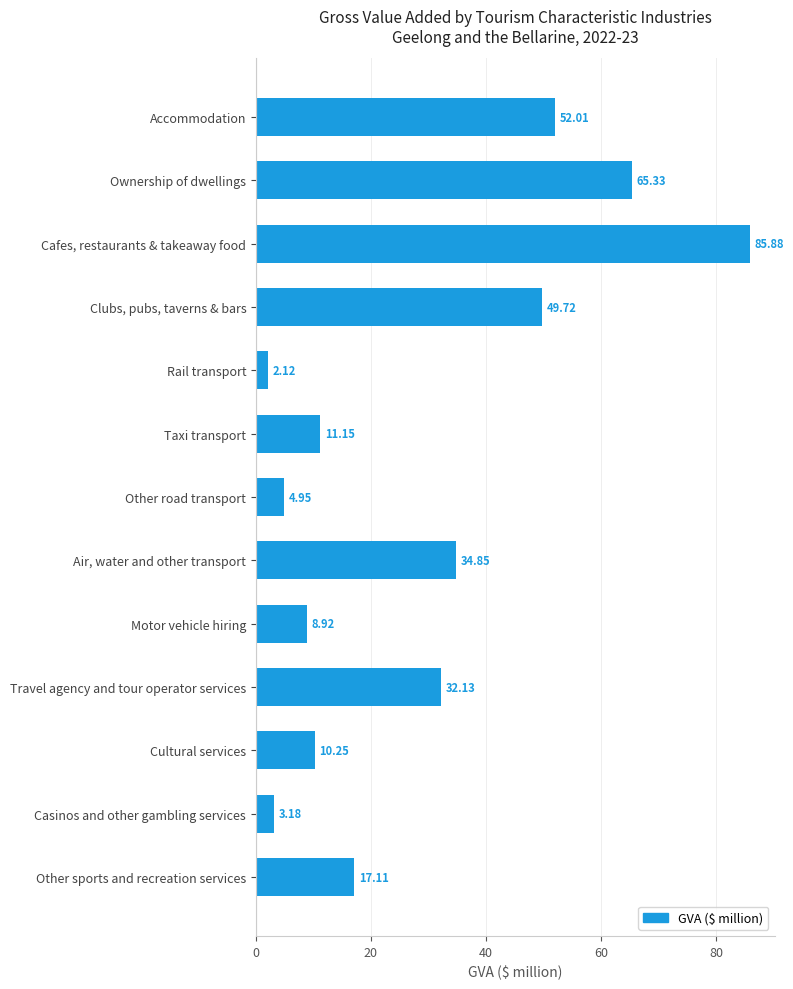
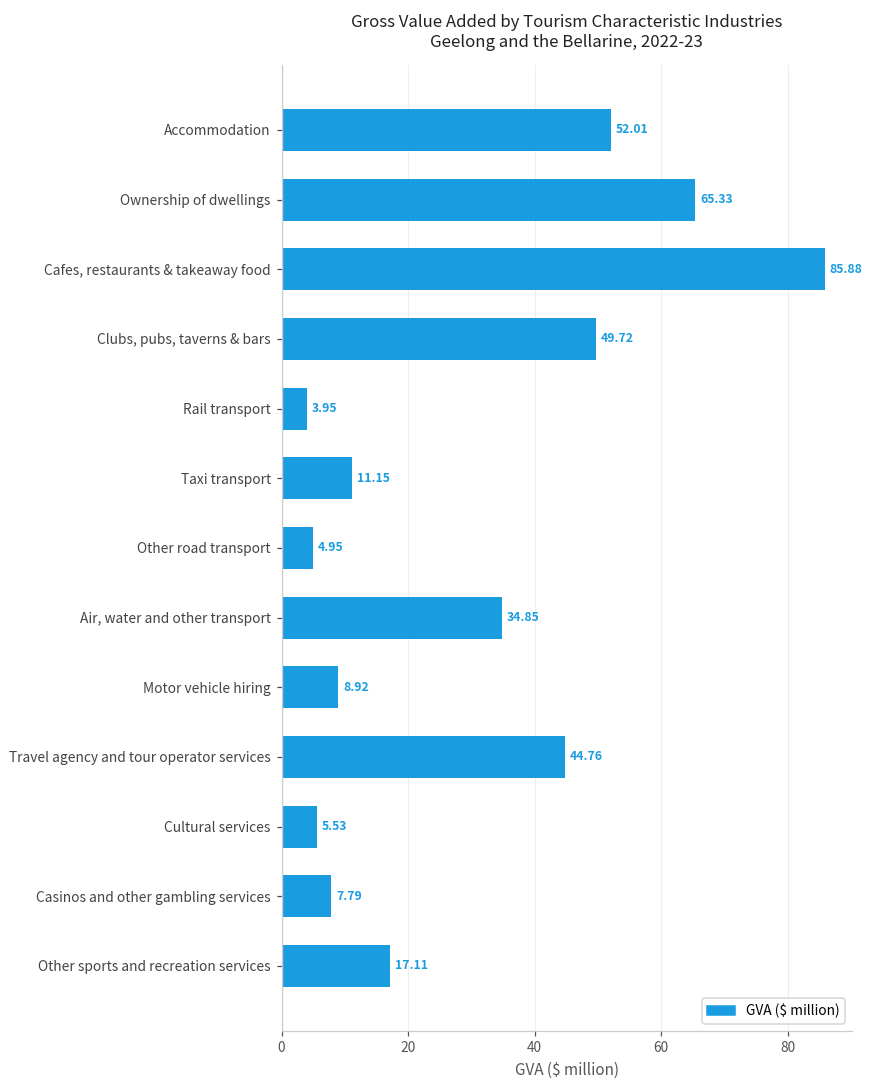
  {
    "Accommodation": 52.01,
    "Ownership of dwellings": 65.33,
    "Cafes, restaurants & takeaway food": 85.88,
    "Clubs, pubs, taverns & bars": 49.72,
-   "Rail transport": 2.12,
+   "Rail transport": 3.95,
    "Taxi transport": 11.15,
    "Other road transport": 4.95,
    "Air, water and other transport": 34.85,
    "Motor vehicle hiring": 8.92,
-   "Travel agency and tour operator services": 32.13,
-   "Cultural services": 10.25,
-   "Casinos and other gambling services": 3.18,
+   "Travel agency and tour operator services": 44.76,
+   "Cultural services": 5.53,
+   "Casinos and other gambling services": 7.79,
    "Other sports and recreation services": 17.11
  }
